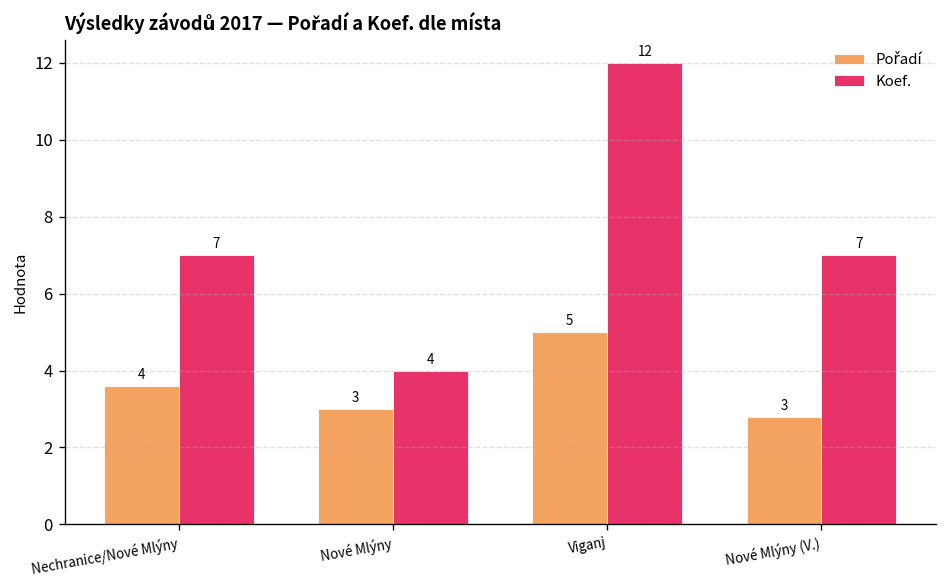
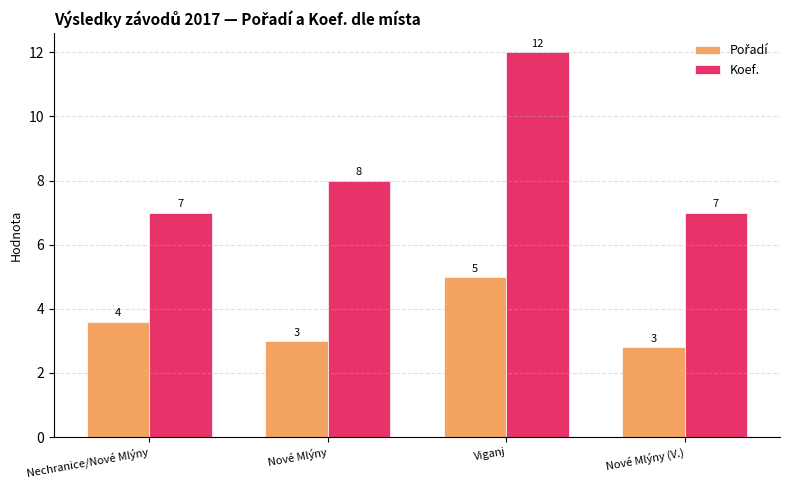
  {
    "Pořadí": {
      "Nechranice/Nové Mlýny": 4,
      "Nové Mlýny": 3,
      "Viganj": 5,
      "Nové Mlýny (V.)": 3
    },
    "Koef.": {
      "Nechranice/Nové Mlýny": 7,
-     "Nové Mlýny": 4,
+     "Nové Mlýny": 8,
      "Viganj": 12,
      "Nové Mlýny (V.)": 7
    }
  }
